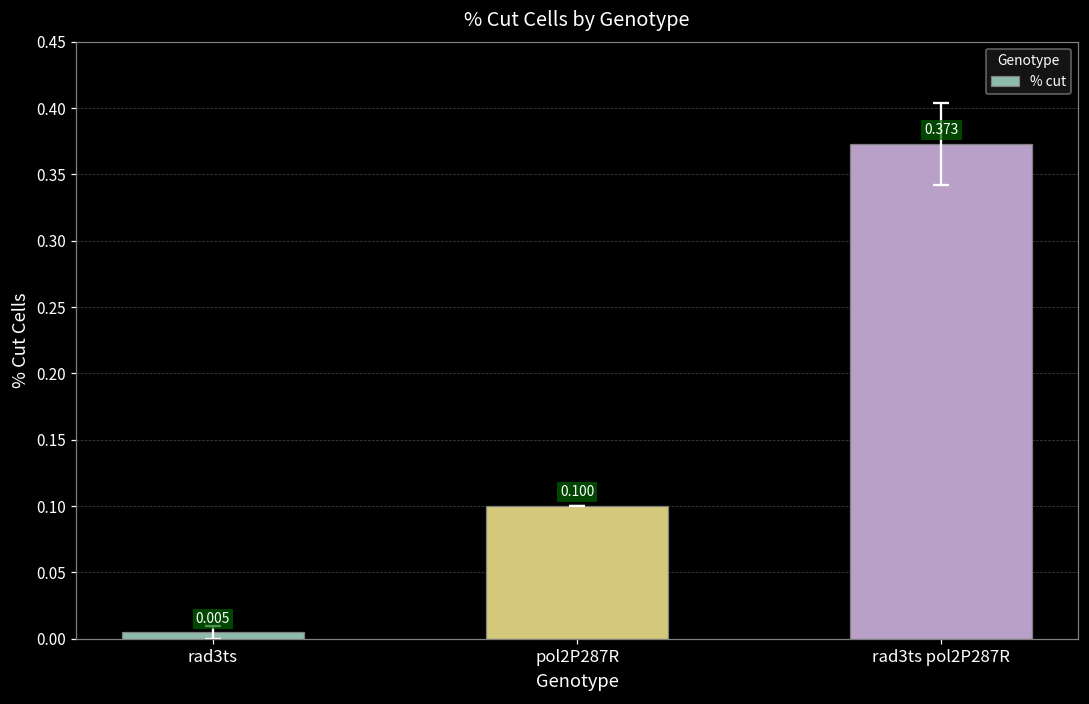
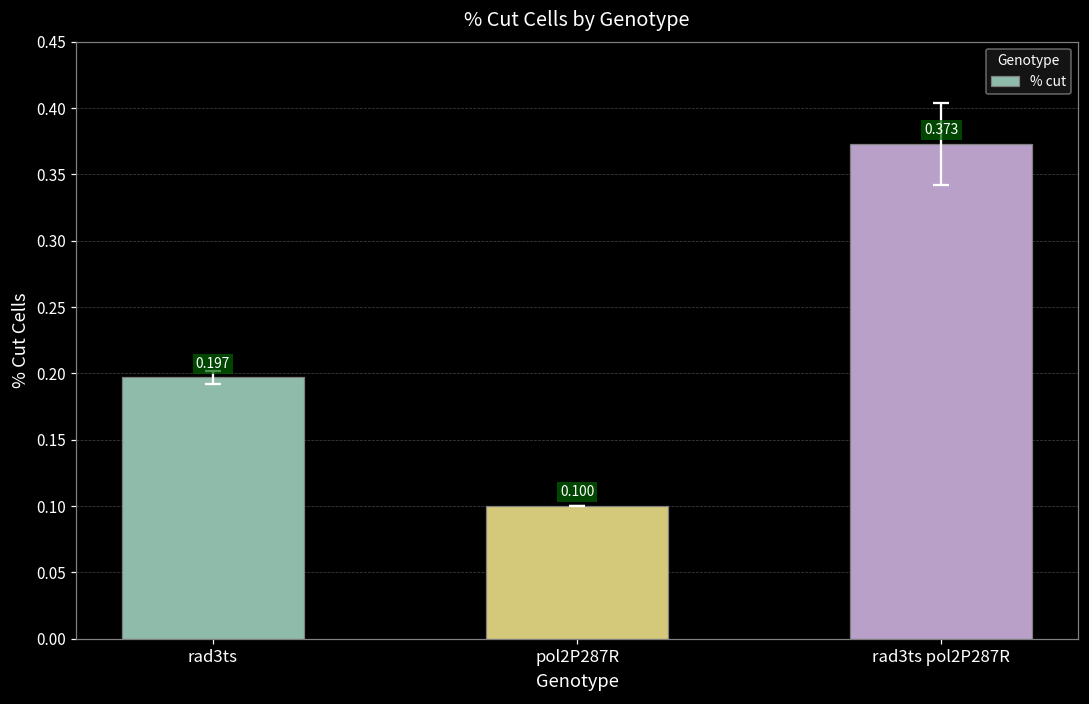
  {
    "% cut": {
-     "rad3ts": 0.005
+     "rad3ts": 0.197
    }
  }
